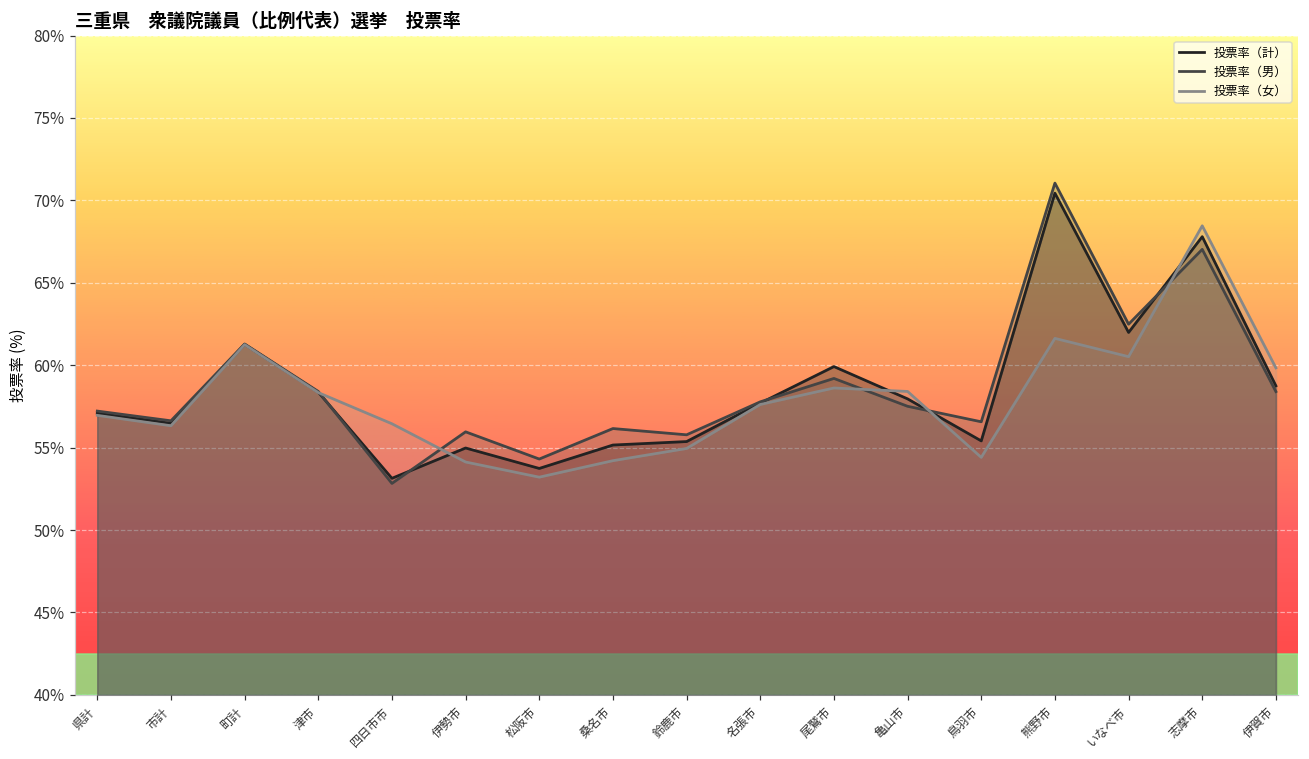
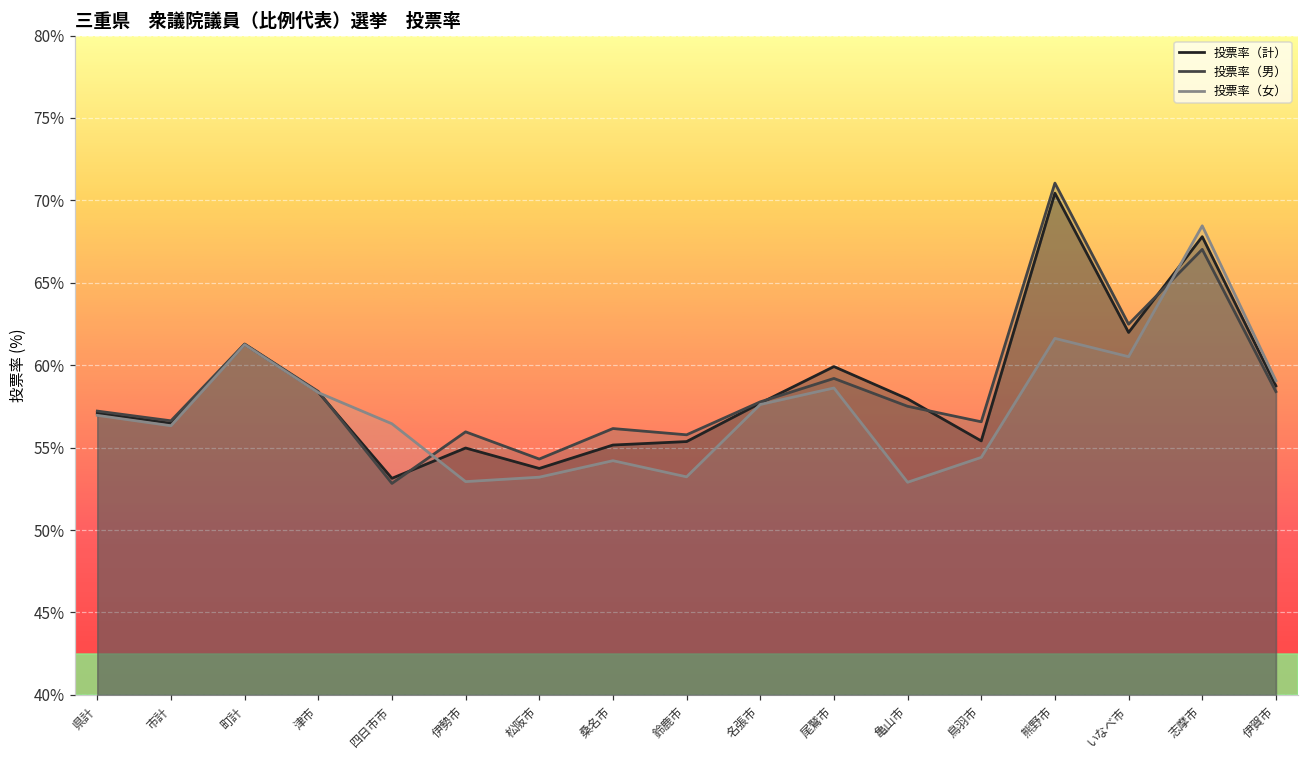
  {
    "投票率（女）": {
      "四日市市": "56.5%",
-     "伊勢市": "54.1%",
+     "伊勢市": "52.9%",
      "松阪市": "53.2%",
      "桑名市": "54.2%",
-     "鈴鹿市": "55.0%",
+     "鈴鹿市": "53.2%",
      "尾鷲市": "58.6%",
-     "亀山市": "58.4%",
+     "亀山市": "52.9%",
      "鳥羽市": "54.4%",
      "熊野市": "61.6%",
      "いなべ市": "60.5%",
      "志摩市": "68.5%",
-     "伊賀市": "59.8%"
+     "伊賀市": "59.1%"
    }
  }
